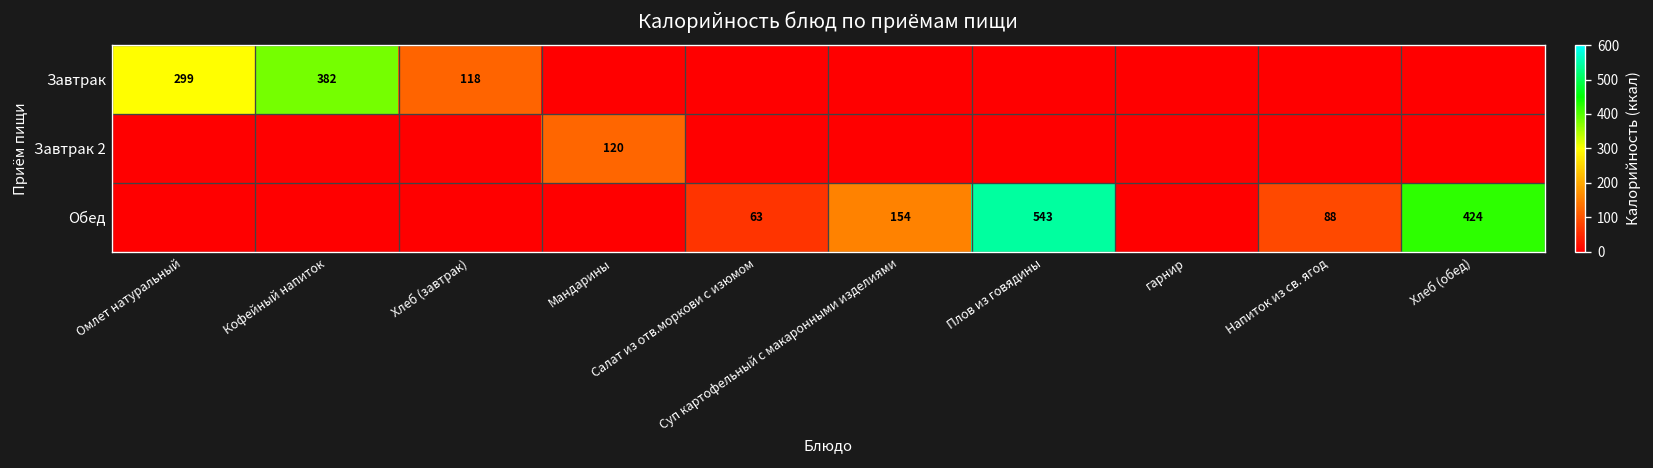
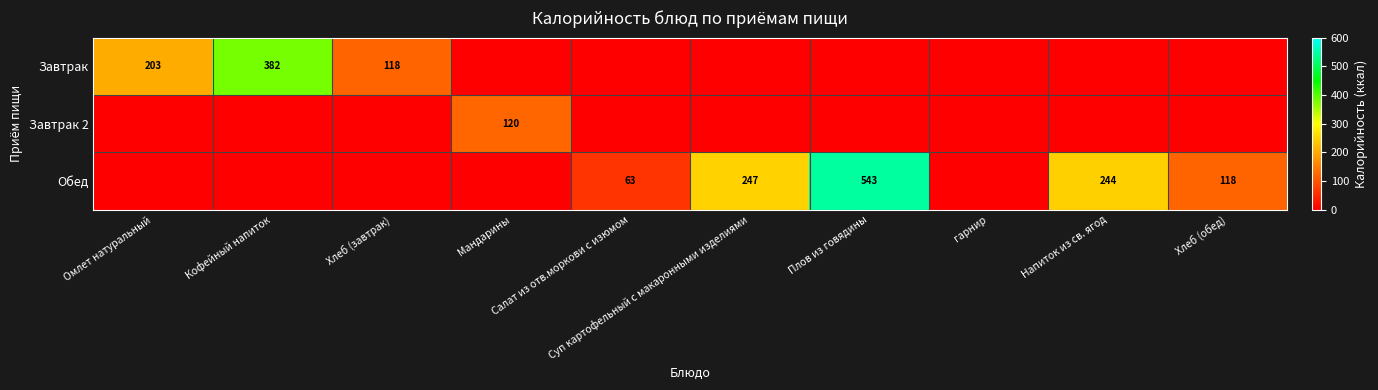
  {
    "Завтрак": {
-     "Омлет натуральный": 299,
+     "Омлет натуральный": 203,
      "Кофейный напиток": 382,
      "Хлеб (завтрак)": 118
    },
    "Завтрак 2": {
      "Мандарины": 120
    },
    "Обед": {
      "Салат из отв.моркови с изюмом": 63,
-     "Суп картофельный с макаронными изделиями": 154,
+     "Суп картофельный с макаронными изделиями": 247,
      "Плов из говядины": 543,
-     "Напиток из св. ягод": 88,
-     "Хлеб (обед)": 424
+     "Напиток из св. ягод": 244,
+     "Хлеб (обед)": 118
    }
  }
